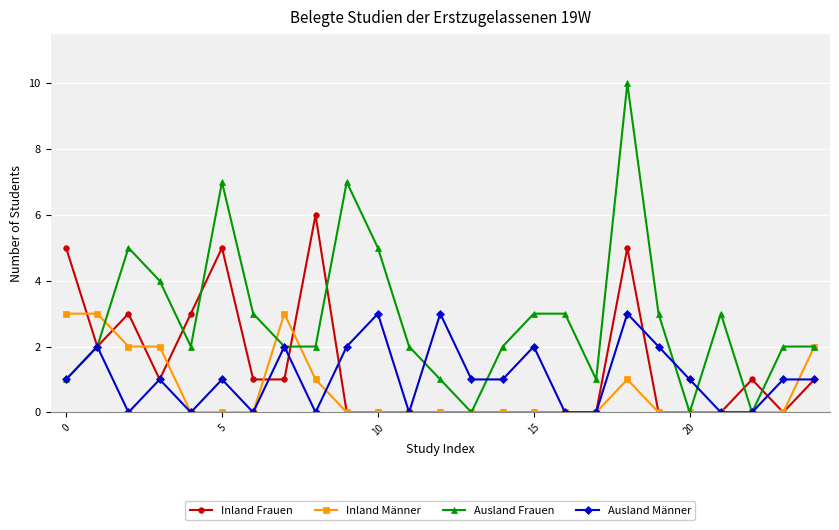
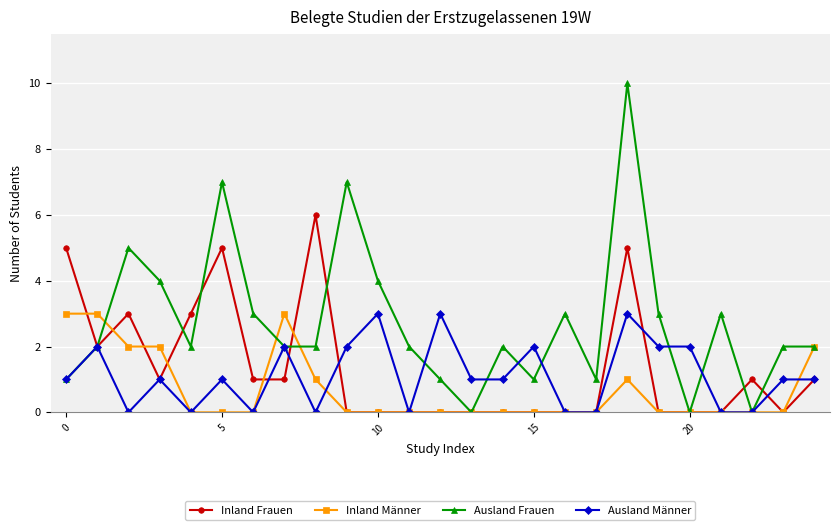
  {
    "Inland Frauen": {
      "0": 5,
      "5": 5
    },
    "Inland Männer": {
      "0": 3,
      "5": 0
    },
    "Ausland Frauen": {
      "5": 7,
-     "10": 5,
-     "15": 3
+     "10": 4,
+     "15": 1
    },
    "Ausland Männer": {
      "5": 1,
      "10": 3,
      "15": 2,
-     "20": 1
+     "20": 2
    }
  }
